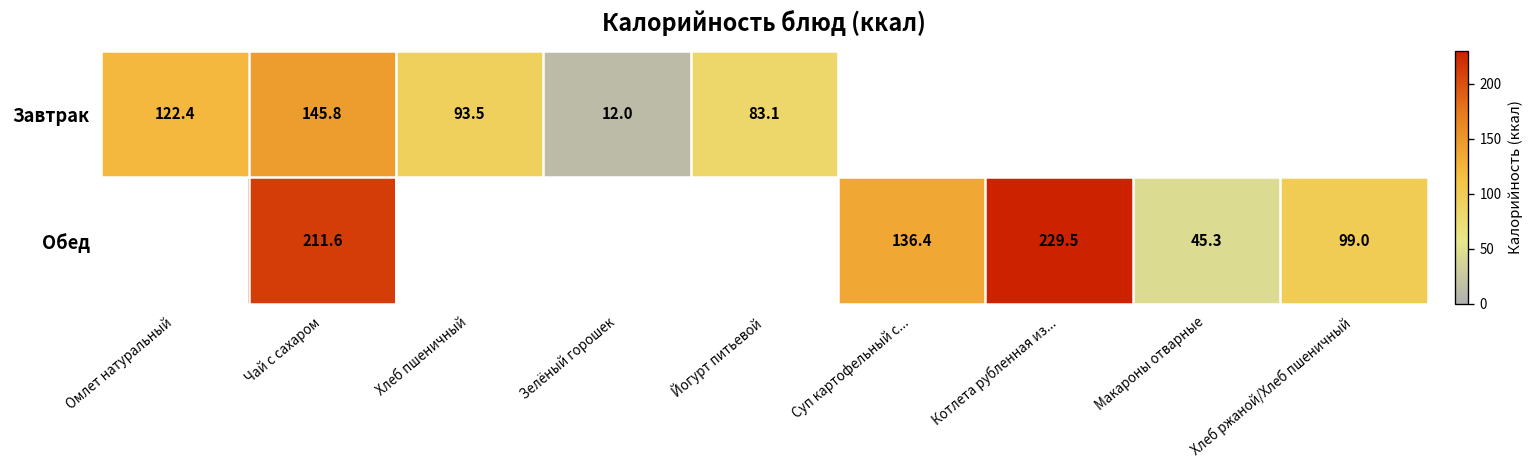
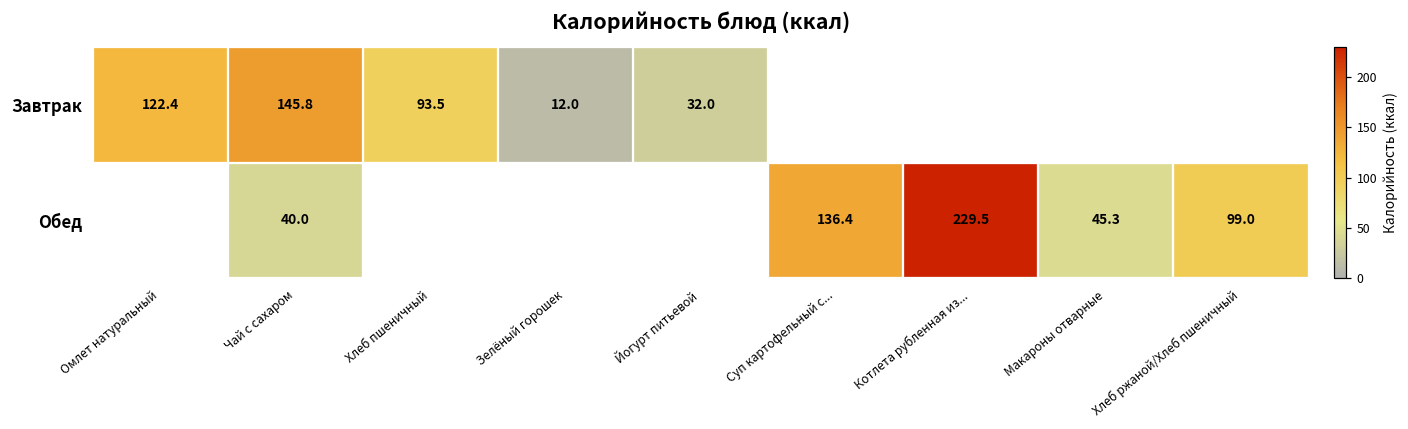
  {
    "Завтрак": {
      "Омлет натуральный": 122.4,
      "Чай с сахаром": 145.8,
      "Хлеб пшеничный": 93.5,
      "Зелёный горошек": 12.0,
-     "Йогурт питьевой": 83.1
+     "Йогурт питьевой": 32.0
    },
    "Обед": {
-     "Чай с сахаром": 211.6,
+     "Чай с сахаром": 40.0,
      "Суп картофельный с...": 136.4,
      "Котлета рубленная из...": 229.5,
      "Макароны отварные": 45.3,
      "Хлеб ржаной/Хлеб пшеничный": 99.0
    }
  }
